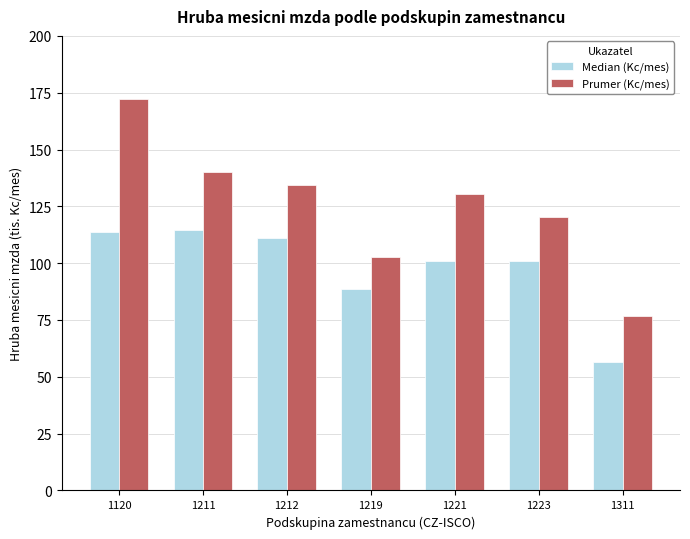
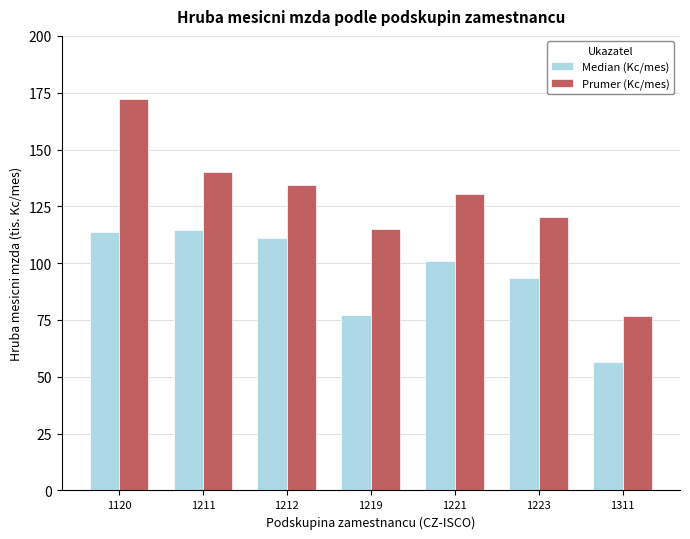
  {
    "Median (Kc/mes)": {
      "1120": 114,
      "1211": 115,
      "1212": 111,
-     "1219": 89,
+     "1219": 77,
      "1221": 101,
-     "1223": 101,
+     "1223": 93,
      "1311": 56
    },
    "Prumer (Kc/mes)": {
      "1120": 172,
      "1211": 140,
      "1212": 134,
-     "1219": 103,
+     "1219": 115,
      "1221": 130,
      "1223": 120,
      "1311": 77
    }
  }
